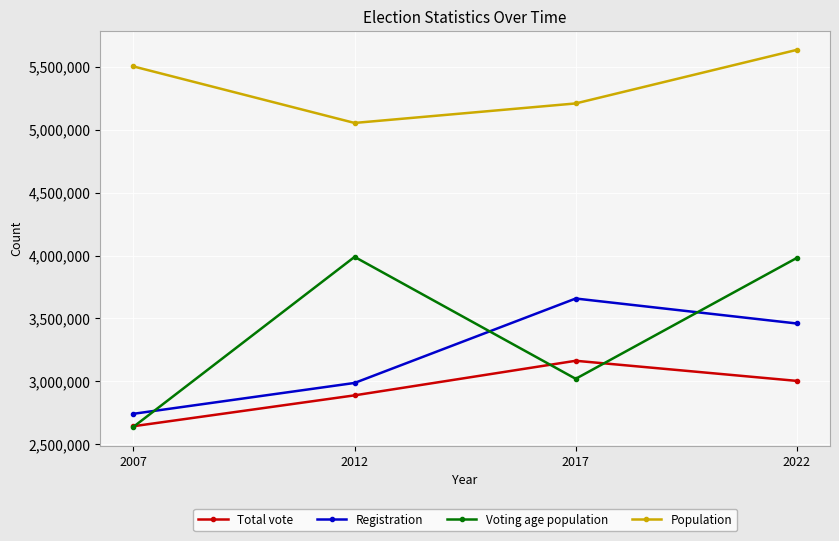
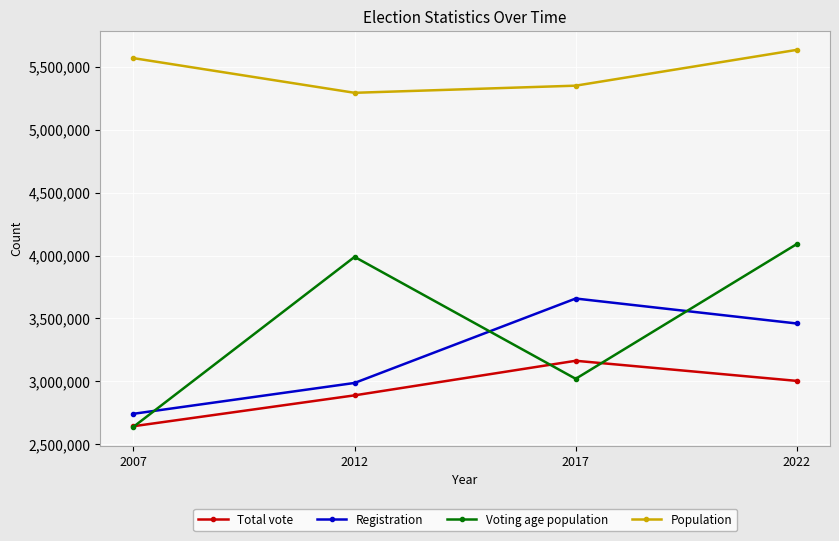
  {
    "Total vote": {
      "2012": "2,890,000",
      "2017": "3,160,000",
      "2022": "3,000,000"
    },
    "Registration": {
      "2007": "2,740,000",
      "2012": "2,990,000",
      "2017": "3,660,000",
      "2022": "3,460,000"
    },
    "Voting age population": {
      "2012": "3,990,000",
      "2017": "3,020,000",
-     "2022": "3,980,000"
+     "2022": "4,090,000"
    },
    "Population": {
-     "2007": "5,500,000",
-     "2012": "5,050,000",
-     "2017": "5,210,000",
+     "2007": "5,570,000",
+     "2012": "5,290,000",
+     "2017": "5,350,000",
      "2022": "5,640,000"
    }
  }
